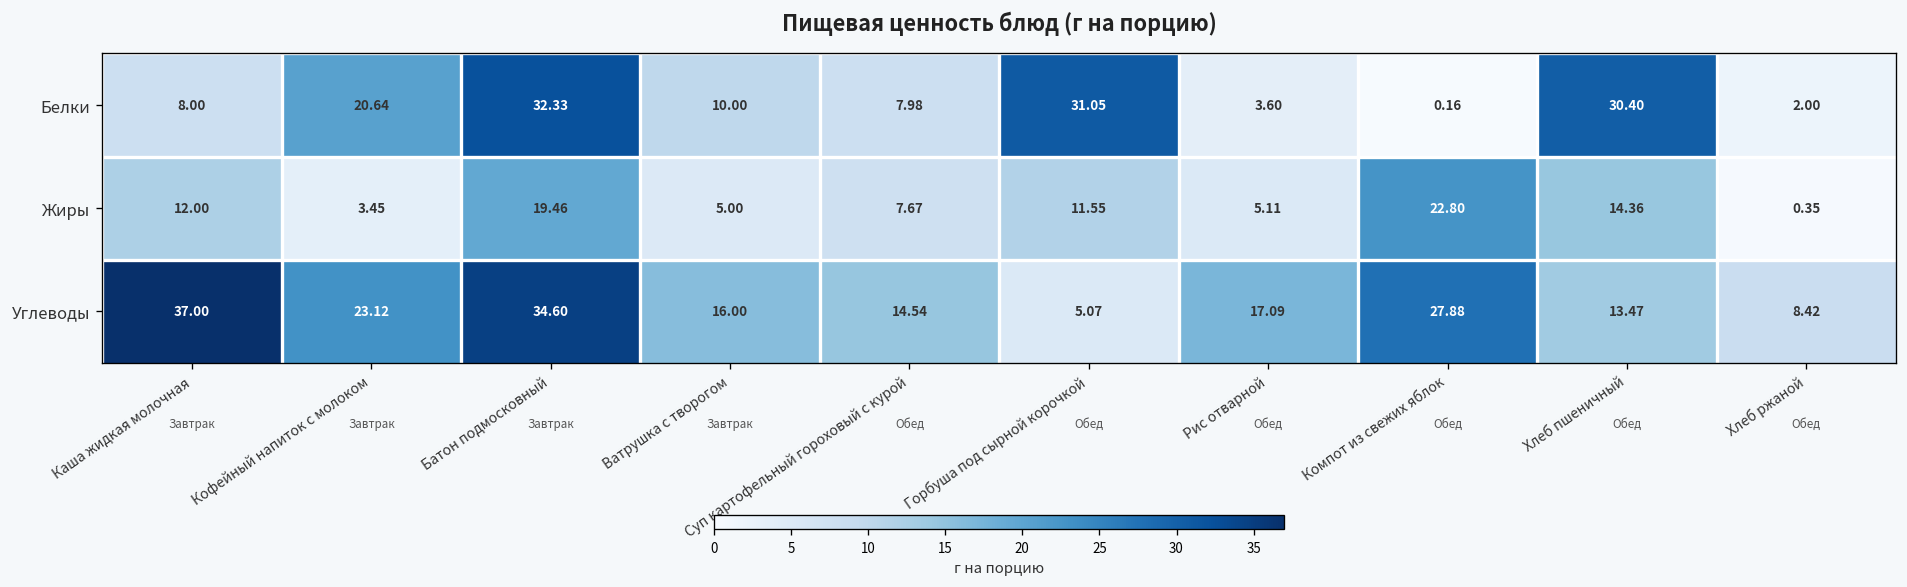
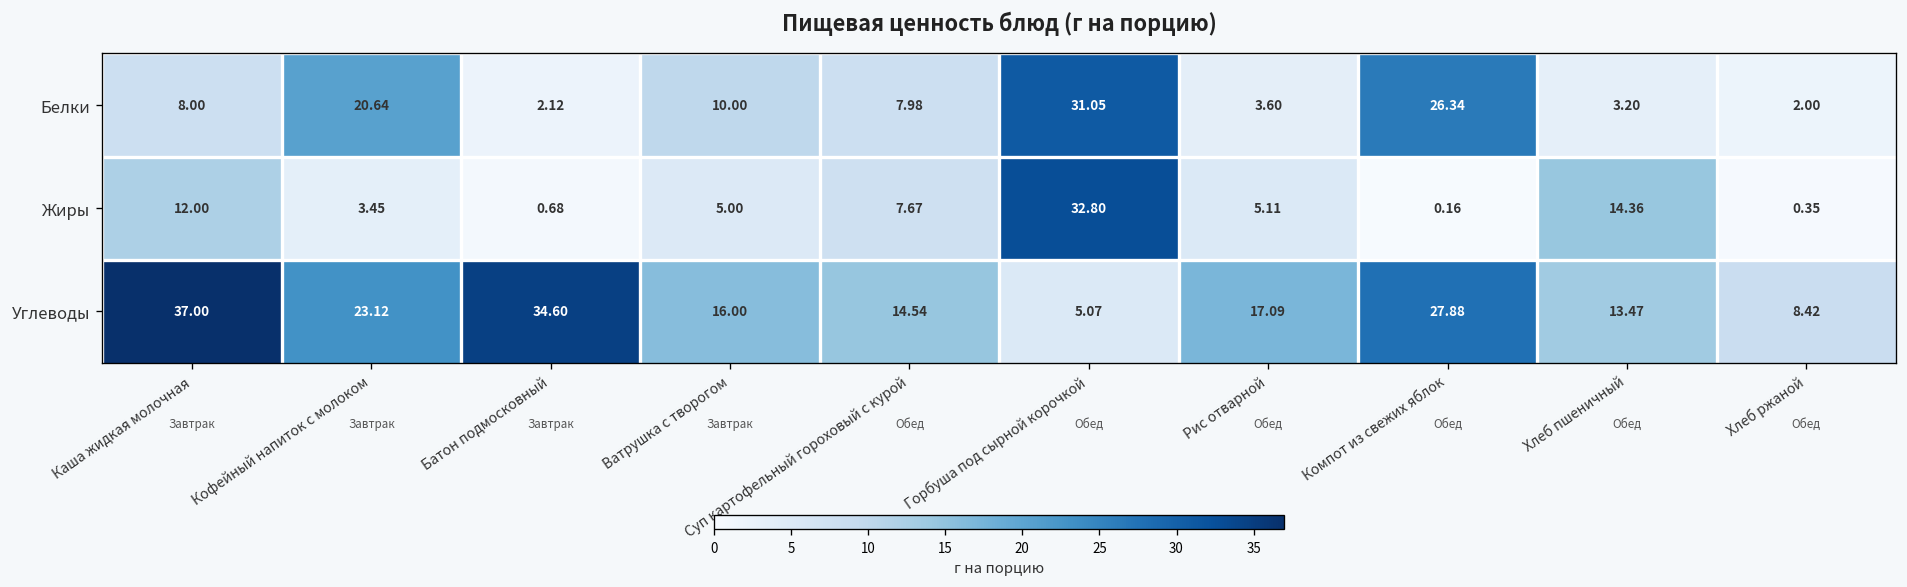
  {
    "Белки": {
      "Каша жидкая молочная": 8.00,
      "Кофейный напиток с молоком": 20.64,
-     "Батон подмосковный": 32.33,
+     "Батон подмосковный": 2.12,
      "Ватрушка с творогом": 10.00,
      "Суп картофельный гороховый с курой": 7.98,
      "Горбуша под сырной корочкой": 31.05,
      "Рис отварной": 3.60,
-     "Компот из свежих яблок": 0.16,
-     "Хлеб пшеничный": 30.40,
+     "Компот из свежих яблок": 26.34,
+     "Хлеб пшеничный": 3.20,
      "Хлеб ржаной": 2.00
    },
    "Жиры": {
      "Каша жидкая молочная": 12.00,
      "Кофейный напиток с молоком": 3.45,
-     "Батон подмосковный": 19.46,
+     "Батон подмосковный": 0.68,
      "Ватрушка с творогом": 5.00,
      "Суп картофельный гороховый с курой": 7.67,
-     "Горбуша под сырной корочкой": 11.55,
+     "Горбуша под сырной корочкой": 32.80,
      "Рис отварной": 5.11,
-     "Компот из свежих яблок": 22.80,
+     "Компот из свежих яблок": 0.16,
      "Хлеб пшеничный": 14.36,
      "Хлеб ржаной": 0.35
    },
    "Углеводы": {
      "Каша жидкая молочная": 37.00,
      "Кофейный напиток с молоком": 23.12,
      "Батон подмосковный": 34.60,
      "Ватрушка с творогом": 16.00,
      "Суп картофельный гороховый с курой": 14.54,
      "Горбуша под сырной корочкой": 5.07,
      "Рис отварной": 17.09,
      "Компот из свежих яблок": 27.88,
      "Хлеб пшеничный": 13.47,
      "Хлеб ржаной": 8.42
    }
  }
